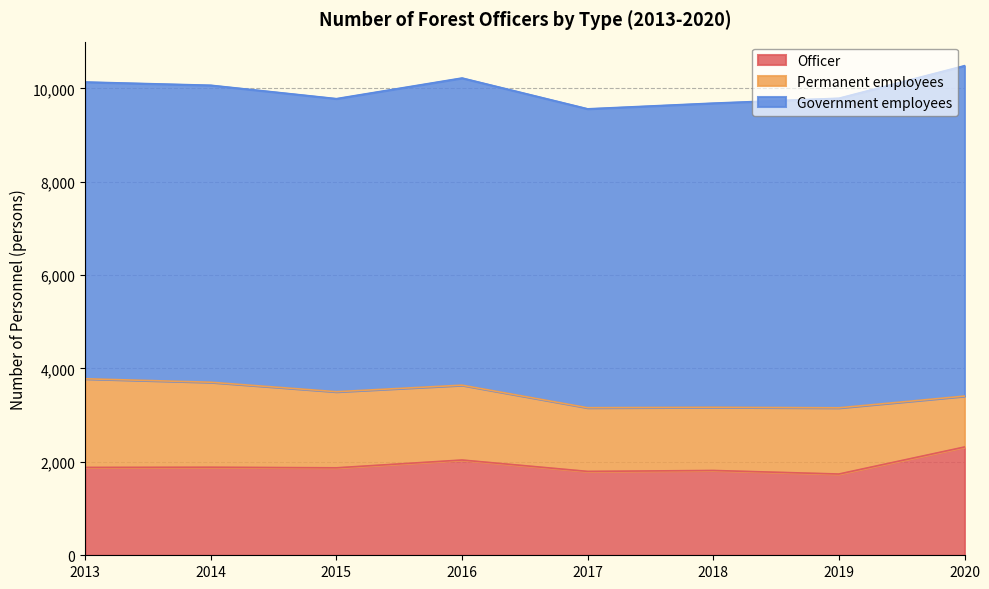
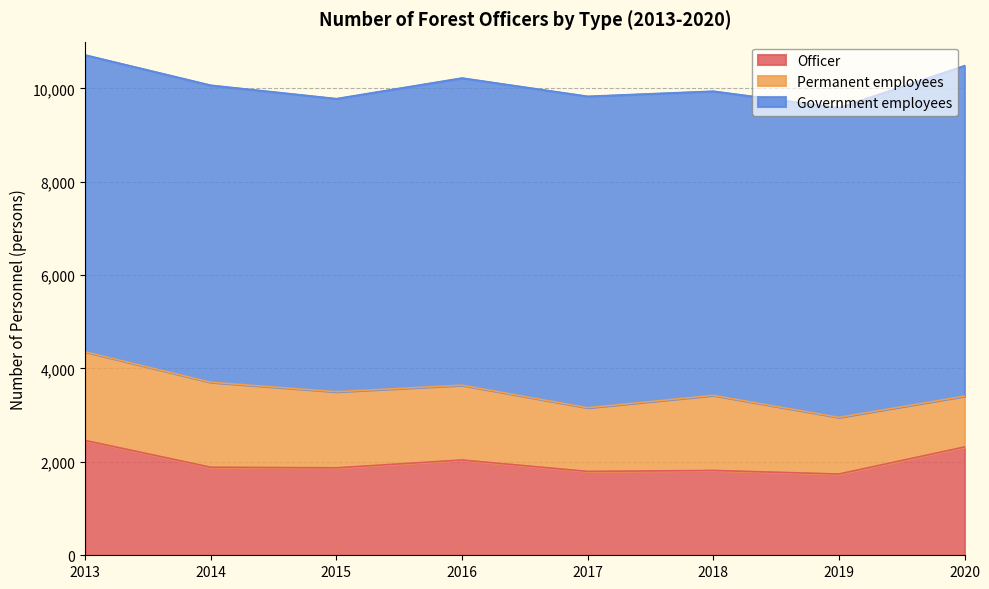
  {
    "Officer": {
-     "2013": "1,900",
+     "2013": "2,500",
      "2014": "1,900",
      "2015": "1,900",
      "2016": "2,000",
      "2017": "1,800",
      "2018": "1,800",
      "2019": "1,700",
      "2020": "2,300"
    },
    "Permanent employees": {
      "2013": "1,900",
      "2014": "1,800",
      "2015": "1,600",
      "2016": "1,600",
      "2017": "1,400",
-     "2018": "1,400",
-     "2019": "1,400",
+     "2018": "1,600",
+     "2019": "1,200",
      "2020": "1,100"
    },
    "Government employees": {
      "2013": "6,400",
      "2014": "6,400",
      "2015": "6,300",
      "2016": "6,600",
-     "2017": "6,400",
+     "2017": "6,700",
      "2018": "6,500",
      "2020": "7,100"
    }
  }
